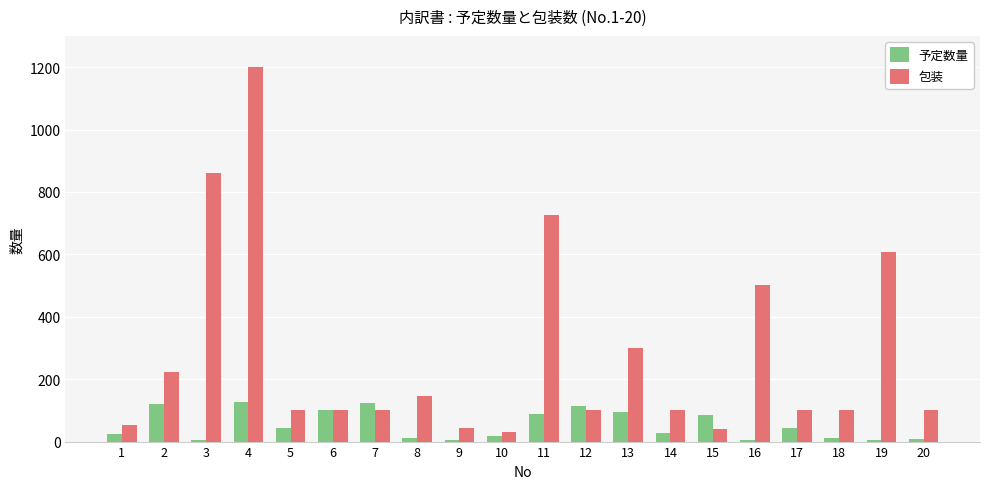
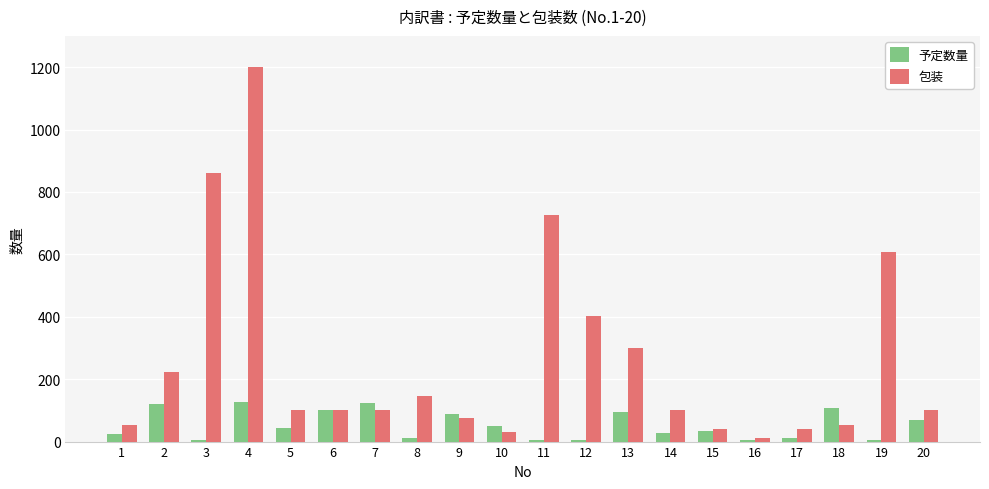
  {
    "予定数量": {
      "1": 20,
      "2": 120,
      "4": 130,
      "5": 40,
      "6": 100,
      "7": 120,
      "8": 10,
-     "9": 10,
-     "10": 20,
-     "11": 90,
-     "12": 120,
+     "9": 90,
+     "10": 50,
+     "11": 10,
+     "12": 10,
      "13": 100,
      "14": 30,
-     "15": 90,
-     "17": 40,
-     "18": 10,
-     "20": 10
+     "15": 30,
+     "17": 10,
+     "18": 110,
+     "20": 70
    },
    "包装": {
      "1": 50,
      "2": 220,
      "3": 860,
      "4": 1200,
      "5": 100,
      "6": 100,
      "7": 100,
      "8": 150,
-     "9": 40,
+     "9": 80,
      "10": 30,
      "11": 730,
-     "12": 100,
+     "12": 400,
      "13": 300,
      "14": 100,
      "15": 40,
-     "16": 500,
-     "17": 100,
-     "18": 100,
+     "16": 10,
+     "17": 40,
+     "18": 50,
      "19": 610,
      "20": 100
    }
  }
